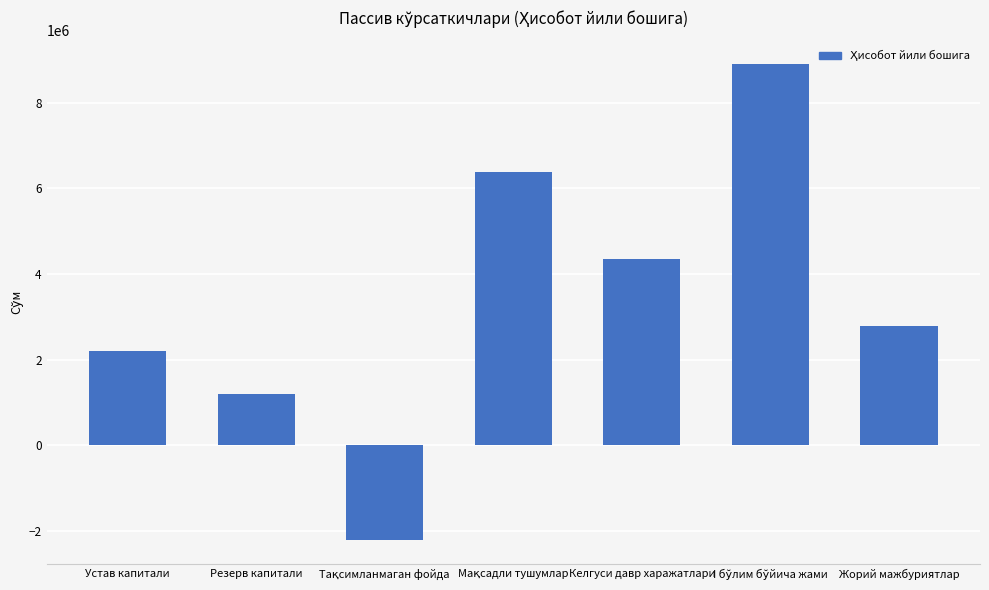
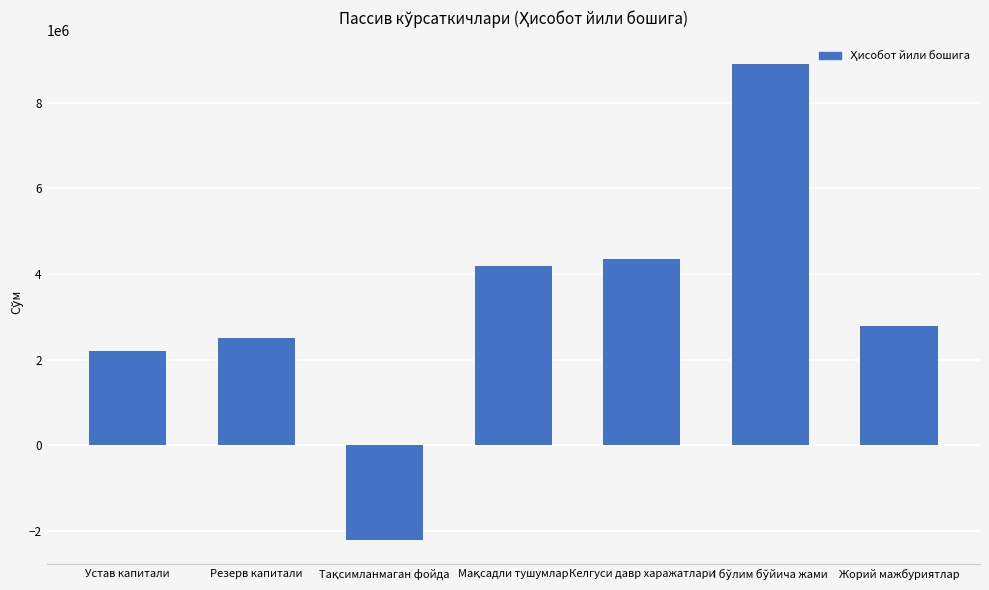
  {
    "Устав капитали": 2200000,
-   "Резерв капитали": 1200000,
+   "Резерв капитали": 2500000,
    "Тақсимланмаган фойда": -2200000,
-   "Мақсадли тушумлар": 6400000,
+   "Мақсадли тушумлар": 4200000,
    "Келгуси давр харажатлари": 4400000,
    "I бўлим бўйича жами": 8900000,
    "Жорий мажбуриятлар": 2800000
  }
